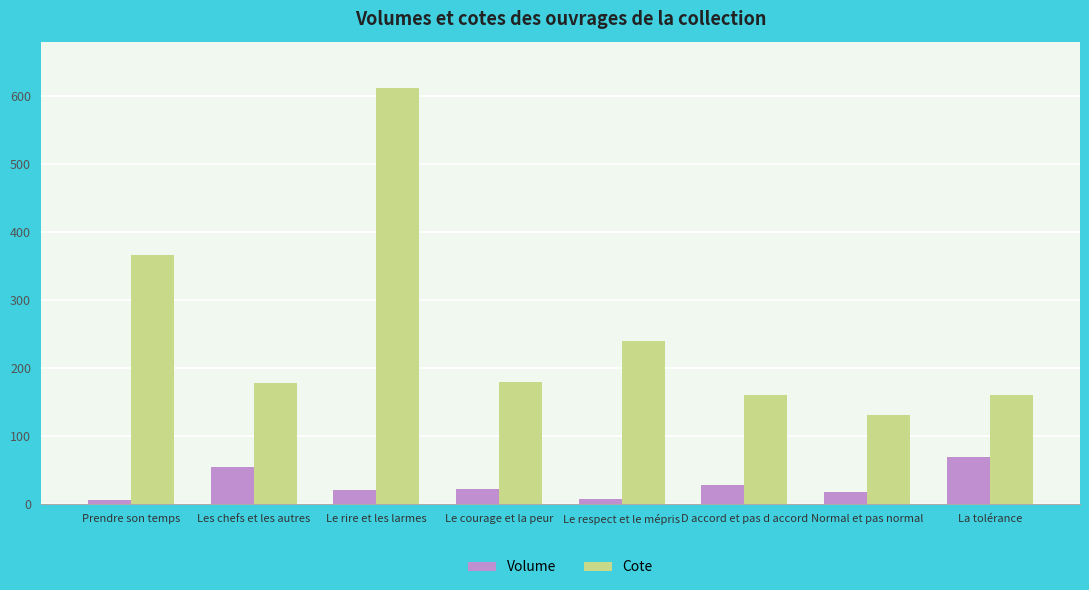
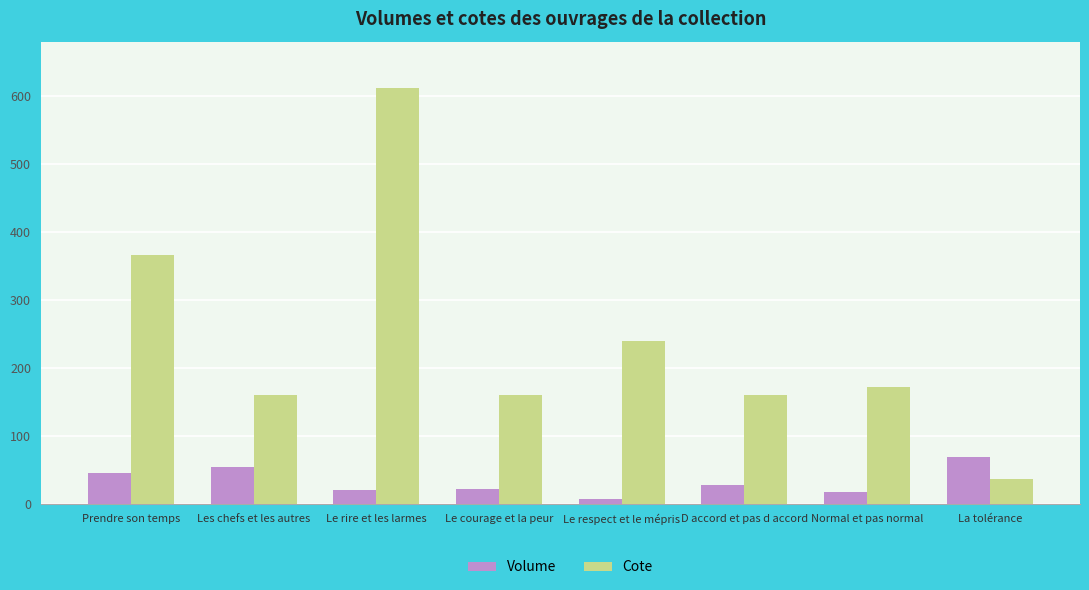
  {
    "Volume": {
-     "Prendre son temps": 10,
+     "Prendre son temps": 50,
      "Les chefs et les autres": 50,
      "Le rire et les larmes": 20,
      "Le courage et la peur": 20,
      "Le respect et le mépris": 10,
      "D accord et pas d accord": 30,
      "Normal et pas normal": 20,
      "La tolérance": 70
    },
    "Cote": {
      "Prendre son temps": 370,
-     "Les chefs et les autres": 180,
+     "Les chefs et les autres": 160,
      "Le rire et les larmes": 610,
-     "Le courage et la peur": 180,
+     "Le courage et la peur": 160,
      "Le respect et le mépris": 240,
      "D accord et pas d accord": 160,
-     "Normal et pas normal": 130,
-     "La tolérance": 160
+     "Normal et pas normal": 170,
+     "La tolérance": 40
    }
  }
